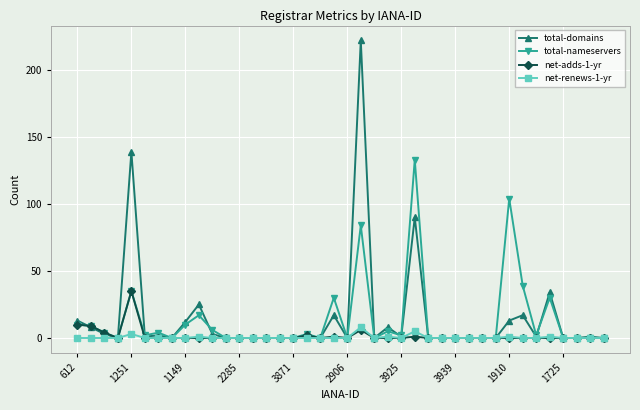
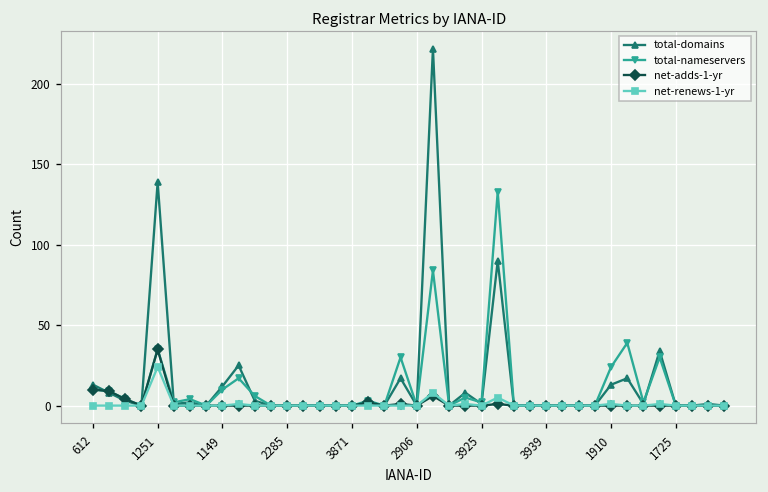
  {
    "total-nameservers": {
      "1149": 10,
-     "1910": 104
+     "1910": 24
    },
    "net-renews-1-yr": {
      "612": 0,
-     "1251": 3
+     "1251": 24
    }
  }
